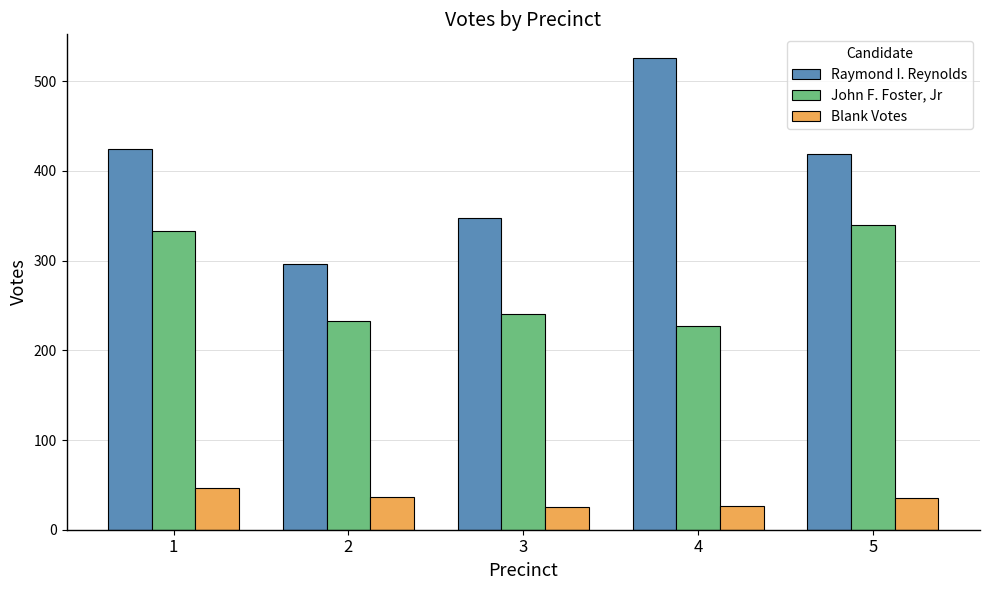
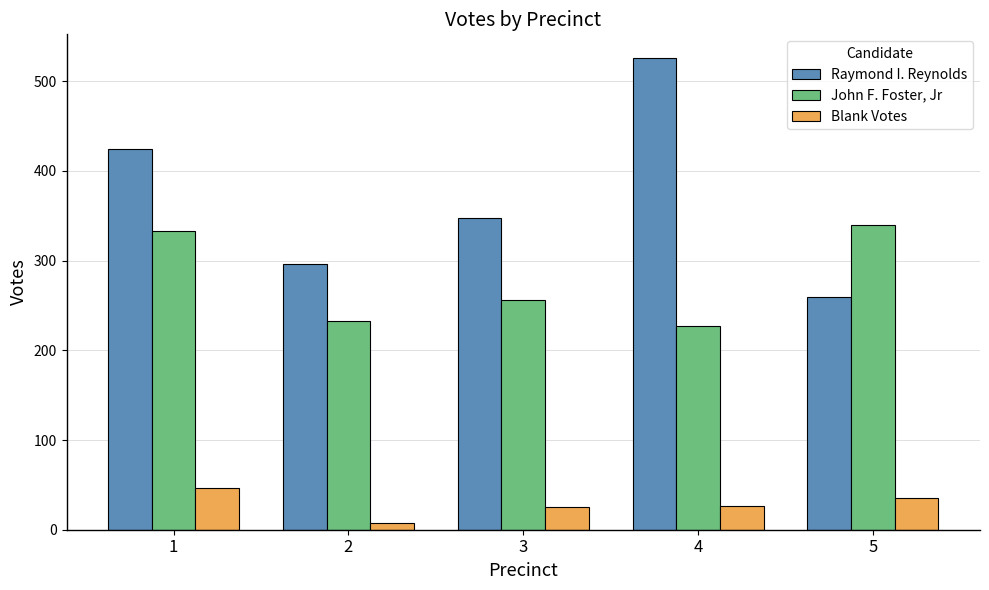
  {
    "Raymond I. Reynolds": {
      "1": 420,
      "2": 300,
      "3": 350,
      "4": 530,
-     "5": 420
+     "5": 260
    },
    "John F. Foster, Jr": {
      "1": 330,
      "2": 230,
-     "3": 240,
+     "3": 260,
      "4": 230,
      "5": 340
    },
    "Blank Votes": {
      "1": 50,
-     "2": 40,
+     "2": 10,
      "3": 30,
      "4": 30,
      "5": 40
    }
  }
